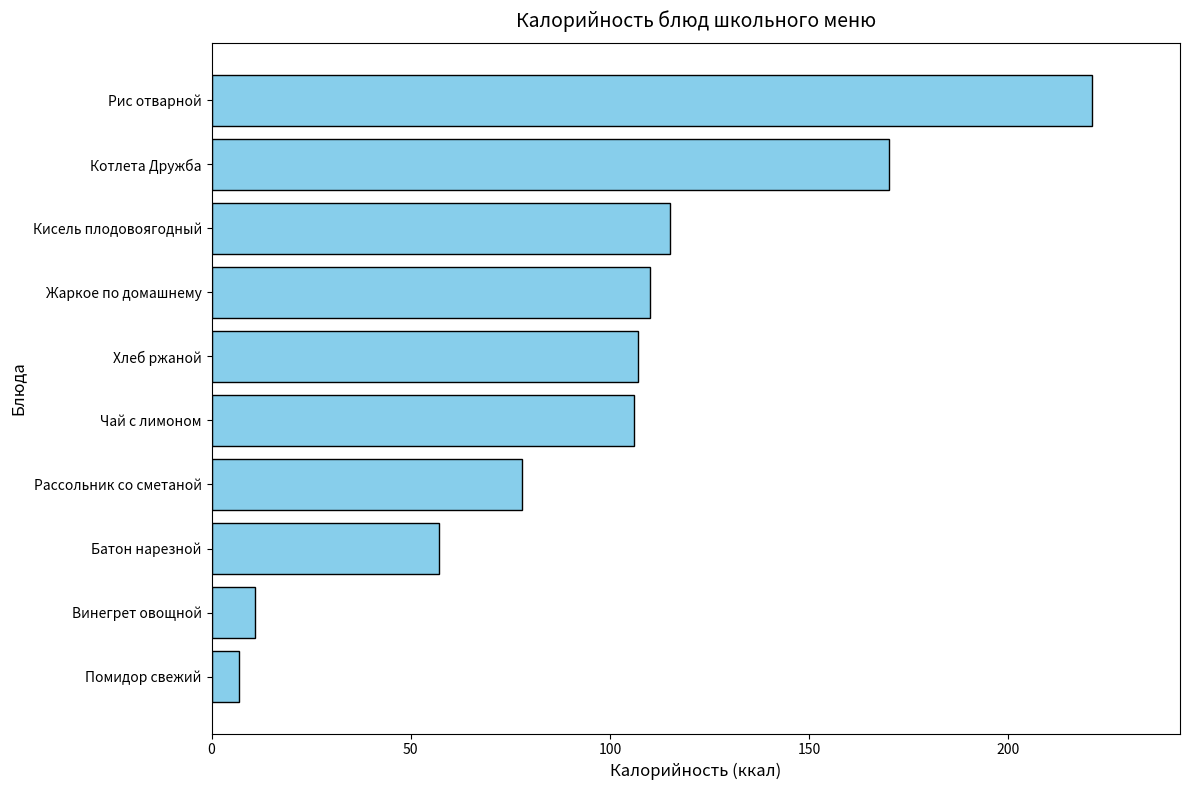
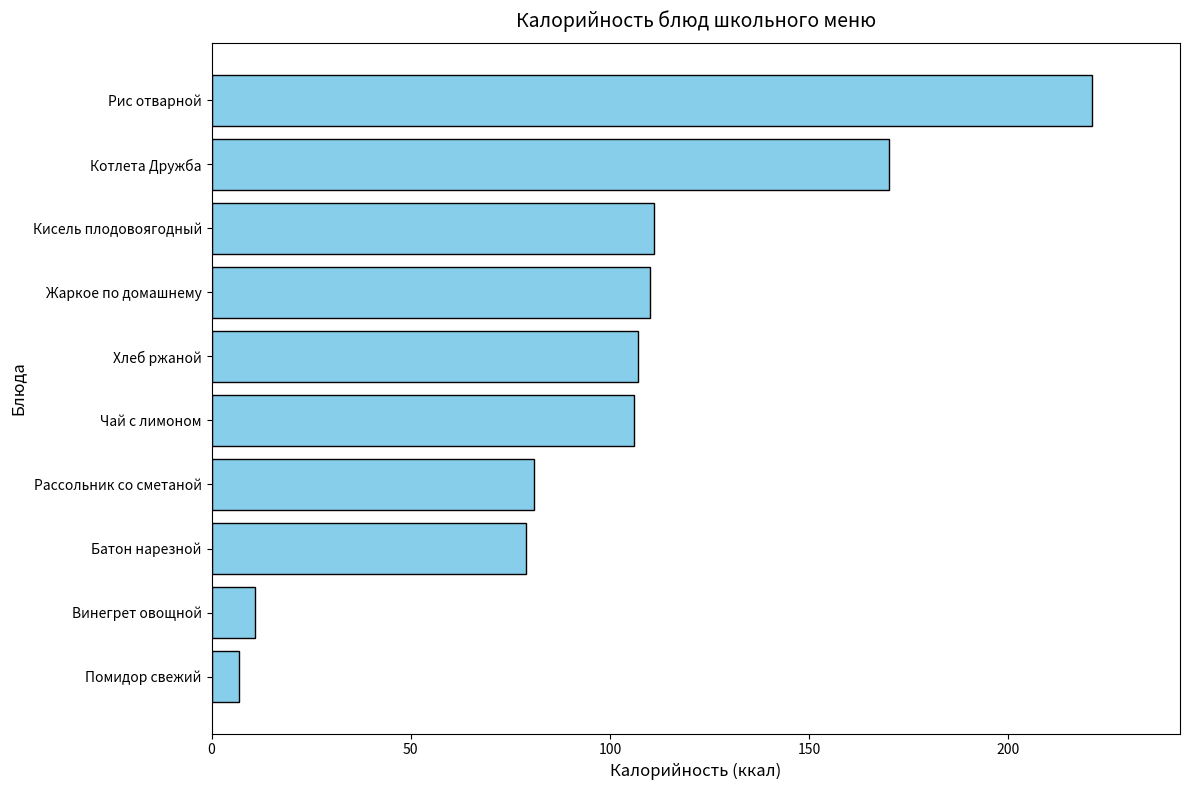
  {
    "Рис отварной": 221,
    "Котлета Дружба": 170,
-   "Кисель плодовоягодный": 115,
+   "Кисель плодовоягодный": 111,
    "Жаркое по домашнему": 110,
    "Хлеб ржаной": 107,
    "Чай с лимоном": 106,
-   "Рассольник со сметаной": 78,
-   "Батон нарезной": 57,
+   "Рассольник со сметаной": 81,
+   "Батон нарезной": 79,
    "Винегрет овощной": 11,
    "Помидор свежий": 7
  }
